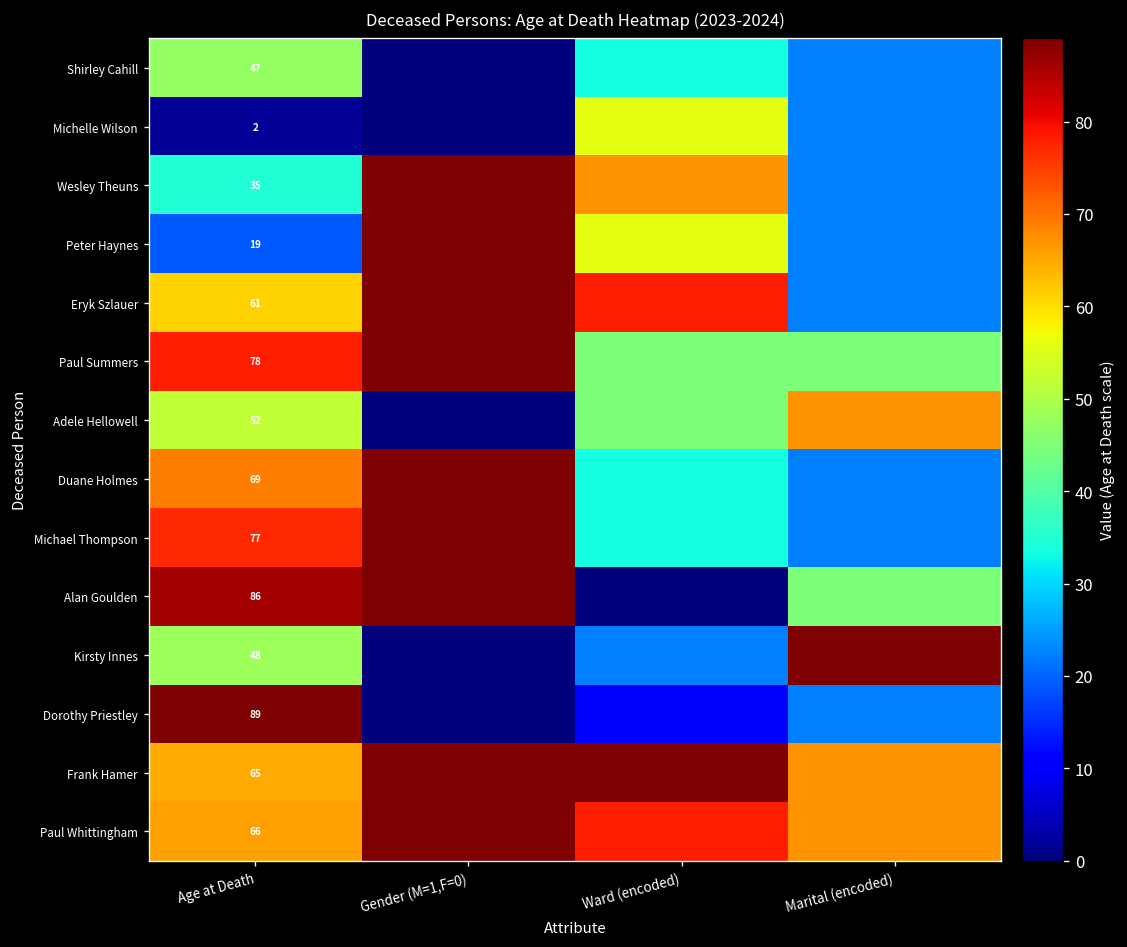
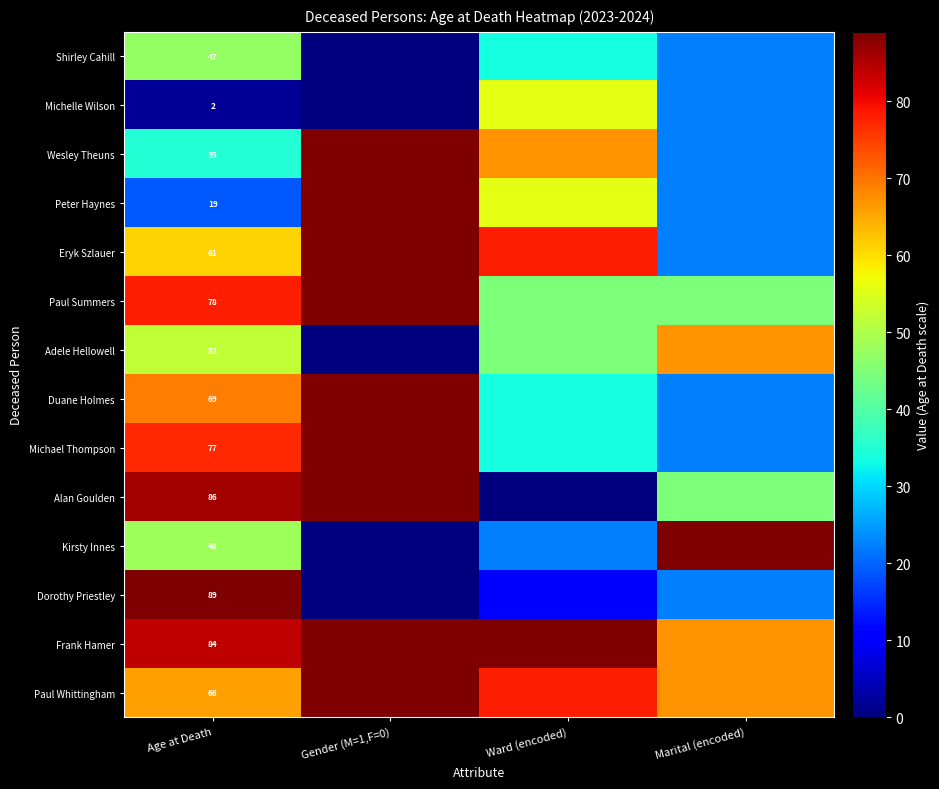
  {
    "Shirley Cahill": {
      "Age at Death": 47
    },
    "Michelle Wilson": {
      "Age at Death": 2
    },
    "Wesley Theuns": {
      "Age at Death": 35
    },
    "Peter Haynes": {
      "Age at Death": 19
    },
    "Eryk Szlauer": {
      "Age at Death": 61
    },
    "Paul Summers": {
      "Age at Death": 78
    },
    "Adele Hellowell": {
      "Age at Death": 52
    },
    "Duane Holmes": {
      "Age at Death": 69
    },
    "Michael Thompson": {
      "Age at Death": 77
    },
    "Alan Goulden": {
      "Age at Death": 86
    },
    "Kirsty Innes": {
      "Age at Death": 48
    },
    "Dorothy Priestley": {
      "Age at Death": 89
    },
    "Frank Hamer": {
-     "Age at Death": 65
+     "Age at Death": 84
    },
    "Paul Whittingham": {
      "Age at Death": 66
    }
  }
